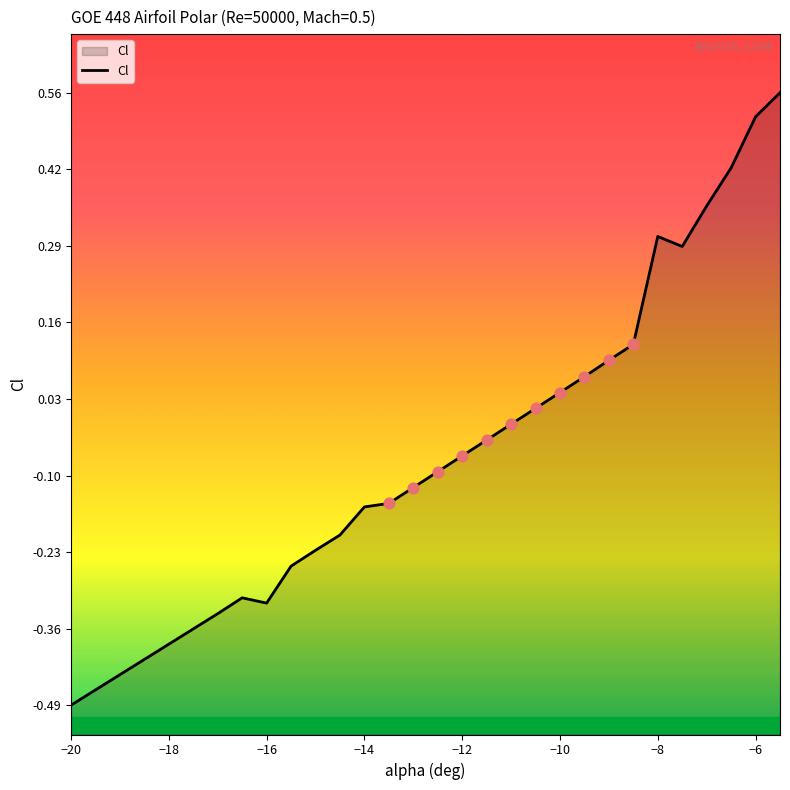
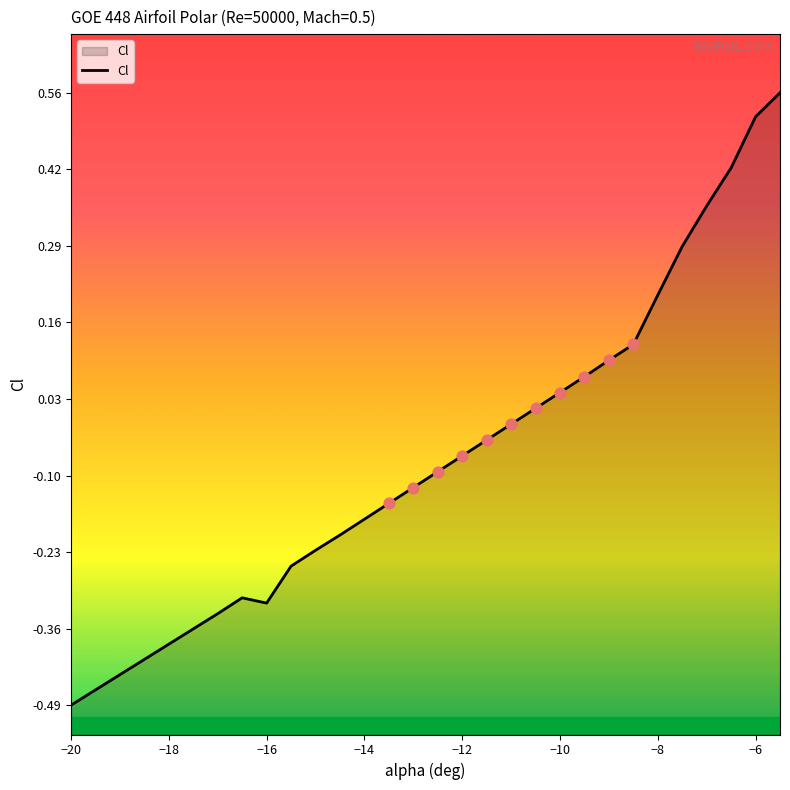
  {
    "Cl": {
      "−20": -0.49,
      "−18": -0.39,
      "−16": -0.32,
-     "−14": -0.15,
-     "−8": 0.31,
+     "−14": -0.17,
+     "−8": 0.21,
      "−6": 0.51
    }
  }
